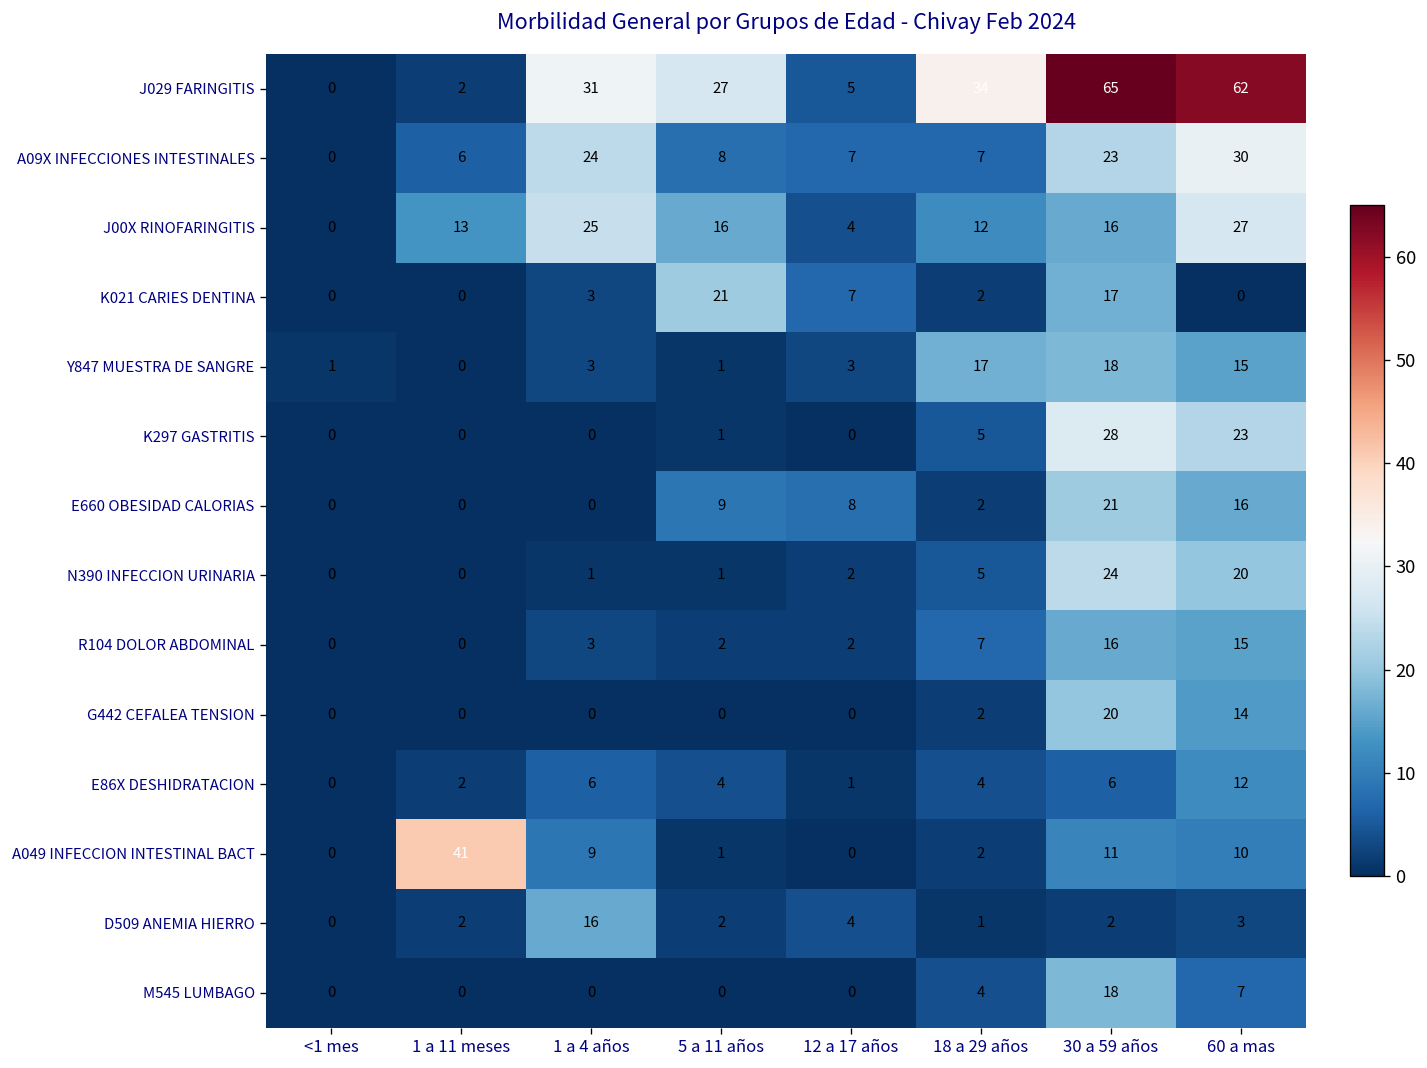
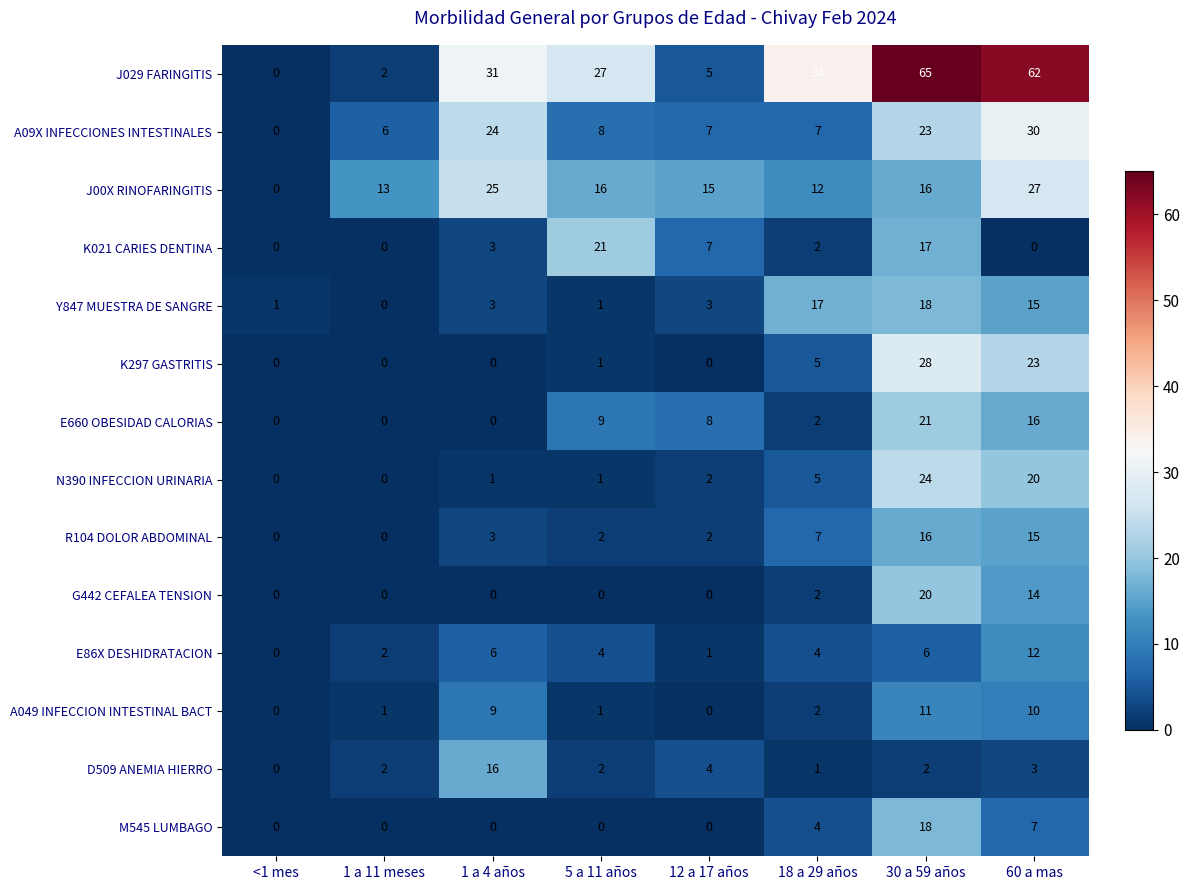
  {
    "J029 FARINGITIS": {
      "<1 mes": 0,
      "1 a 11 meses": 2,
      "1 a 4 años": 31,
      "5 a 11 años": 27,
      "12 a 17 años": 5,
      "30 a 59 años": 65,
      "60 a mas": 62
    },
    "A09X INFECCIONES INTESTINALES": {
      "<1 mes": 0,
      "1 a 11 meses": 6,
      "1 a 4 años": 24,
      "5 a 11 años": 8,
      "12 a 17 años": 7,
      "18 a 29 años": 7,
      "30 a 59 años": 23,
      "60 a mas": 30
    },
    "J00X RINOFARINGITIS": {
      "<1 mes": 0,
      "1 a 11 meses": 13,
      "1 a 4 años": 25,
      "5 a 11 años": 16,
-     "12 a 17 años": 4,
+     "12 a 17 años": 15,
      "18 a 29 años": 12,
      "30 a 59 años": 16,
      "60 a mas": 27
    },
    "K021 CARIES DENTINA": {
      "<1 mes": 0,
      "1 a 11 meses": 0,
      "1 a 4 años": 3,
      "5 a 11 años": 21,
      "12 a 17 años": 7,
      "18 a 29 años": 2,
      "30 a 59 años": 17,
      "60 a mas": 0
    },
    "Y847 MUESTRA DE SANGRE": {
      "<1 mes": 1,
      "1 a 11 meses": 0,
      "1 a 4 años": 3,
      "5 a 11 años": 1,
      "12 a 17 años": 3,
      "18 a 29 años": 17,
      "30 a 59 años": 18,
      "60 a mas": 15
    },
    "K297 GASTRITIS": {
      "<1 mes": 0,
      "1 a 11 meses": 0,
      "1 a 4 años": 0,
      "5 a 11 años": 1,
      "12 a 17 años": 0,
      "18 a 29 años": 5,
      "30 a 59 años": 28,
      "60 a mas": 23
    },
    "E660 OBESIDAD CALORIAS": {
      "<1 mes": 0,
      "1 a 11 meses": 0,
      "1 a 4 años": 0,
      "5 a 11 años": 9,
      "12 a 17 años": 8,
      "18 a 29 años": 2,
      "30 a 59 años": 21,
      "60 a mas": 16
    },
    "N390 INFECCION URINARIA": {
      "<1 mes": 0,
      "1 a 11 meses": 0,
      "1 a 4 años": 1,
      "5 a 11 años": 1,
      "12 a 17 años": 2,
      "18 a 29 años": 5,
      "30 a 59 años": 24,
      "60 a mas": 20
    },
    "R104 DOLOR ABDOMINAL": {
      "<1 mes": 0,
      "1 a 11 meses": 0,
      "1 a 4 años": 3,
      "5 a 11 años": 2,
      "12 a 17 años": 2,
      "18 a 29 años": 7,
      "30 a 59 años": 16,
      "60 a mas": 15
    },
    "G442 CEFALEA TENSION": {
      "<1 mes": 0,
      "1 a 11 meses": 0,
      "1 a 4 años": 0,
      "5 a 11 años": 0,
      "12 a 17 años": 0,
      "18 a 29 años": 2,
      "30 a 59 años": 20,
      "60 a mas": 14
    },
    "E86X DESHIDRATACION": {
      "<1 mes": 0,
      "1 a 11 meses": 2,
      "1 a 4 años": 6,
      "5 a 11 años": 4,
      "12 a 17 años": 1,
      "18 a 29 años": 4,
      "30 a 59 años": 6,
      "60 a mas": 12
    },
    "A049 INFECCION INTESTINAL BACT": {
      "<1 mes": 0,
-     "1 a 11 meses": 41,
+     "1 a 11 meses": 1,
      "1 a 4 años": 9,
      "5 a 11 años": 1,
      "12 a 17 años": 0,
      "18 a 29 años": 2,
      "30 a 59 años": 11,
      "60 a mas": 10
    },
    "D509 ANEMIA HIERRO": {
      "<1 mes": 0,
      "1 a 11 meses": 2,
      "1 a 4 años": 16,
      "5 a 11 años": 2,
      "12 a 17 años": 4,
      "18 a 29 años": 1,
      "30 a 59 años": 2,
      "60 a mas": 3
    },
    "M545 LUMBAGO": {
      "<1 mes": 0,
      "1 a 11 meses": 0,
      "1 a 4 años": 0,
      "5 a 11 años": 0,
      "12 a 17 años": 0,
      "18 a 29 años": 4,
      "30 a 59 años": 18,
      "60 a mas": 7
    }
  }
